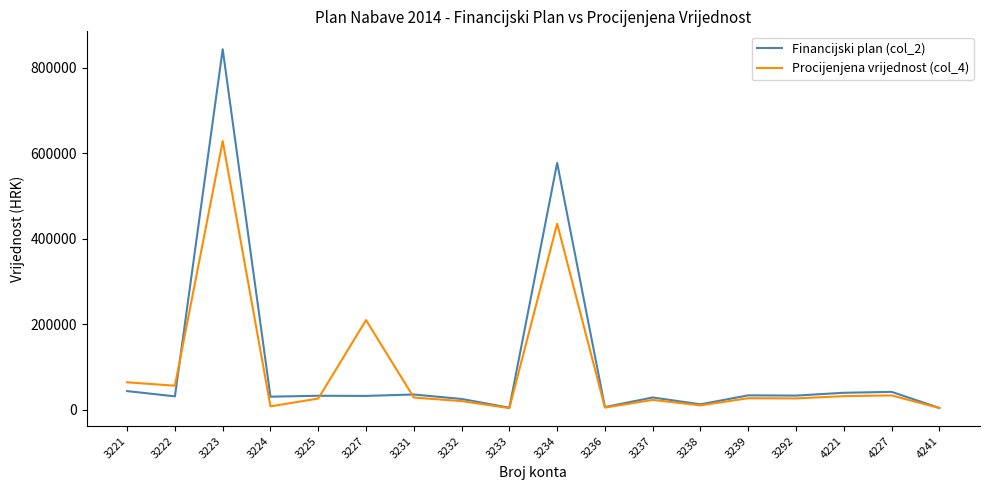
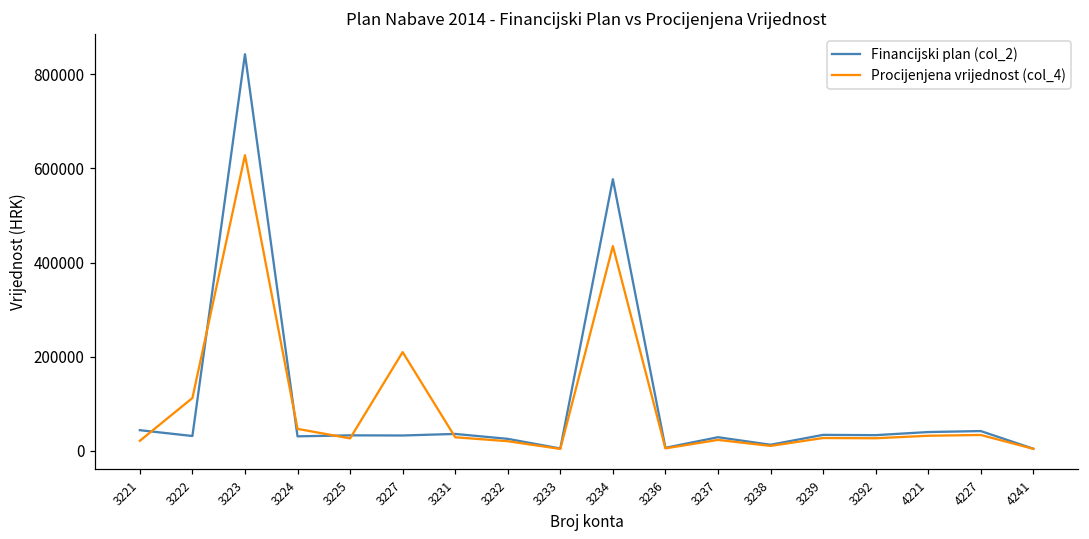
  {
    "Financijski plan (col_2)": {
      "3221": 40000,
      "3222": 30000,
      "3223": 840000,
      "3224": 30000,
      "3225": 30000,
      "3227": 30000,
      "3231": 40000,
      "3234": 580000,
      "3239": 30000,
      "3292": 30000,
      "4221": 40000,
      "4227": 40000
    },
    "Procijenjena vrijednost (col_4)": {
-     "3221": 60000,
-     "3222": 60000,
+     "3221": 20000,
+     "3222": 110000,
      "3223": 630000,
-     "3224": 10000,
+     "3224": 50000,
      "3225": 30000,
      "3227": 210000,
      "3231": 30000,
      "3234": 430000,
      "3239": 30000,
      "3292": 30000,
      "4221": 30000,
      "4227": 30000
    }
  }
